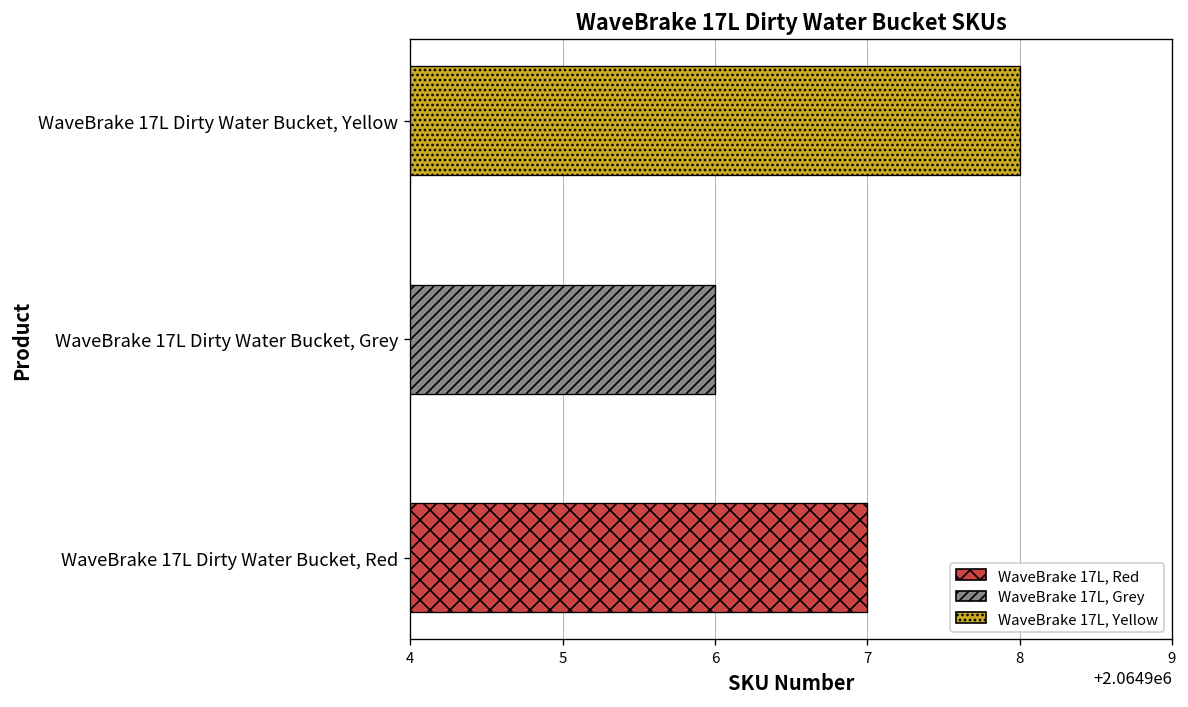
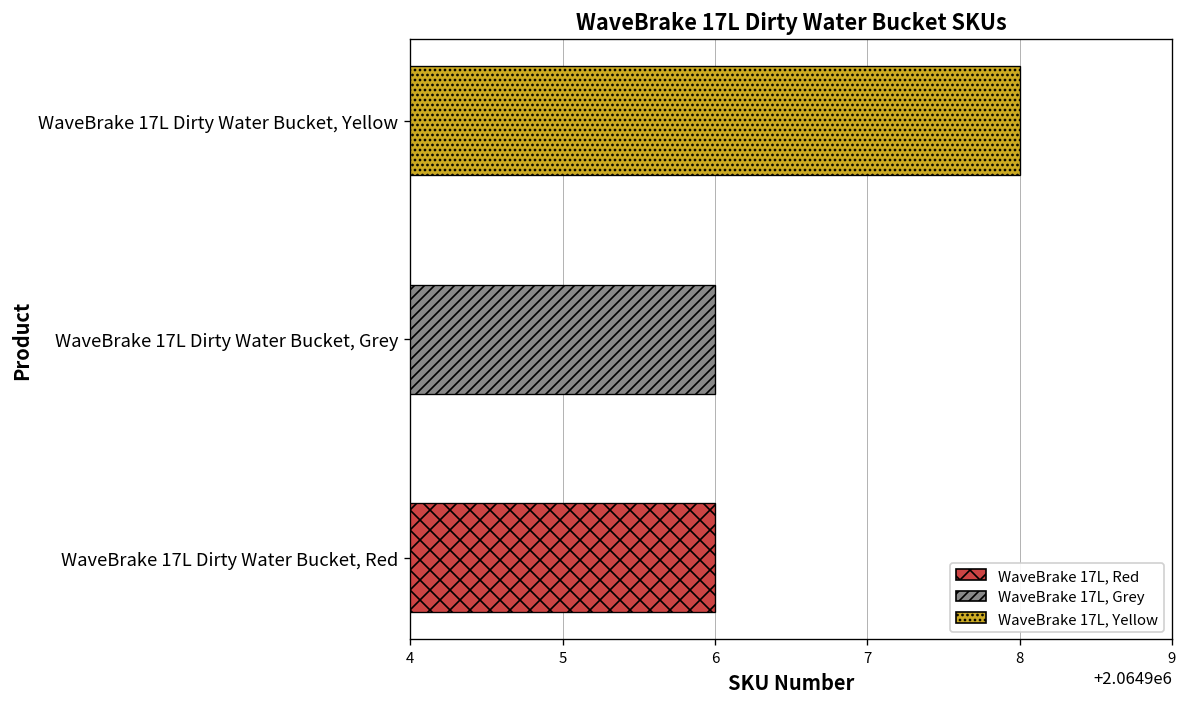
  {
    "WaveBrake 17L Dirty Water Bucket, Yellow": 2064908,
    "WaveBrake 17L Dirty Water Bucket, Grey": 2064906,
-   "WaveBrake 17L Dirty Water Bucket, Red": 2064907
+   "WaveBrake 17L Dirty Water Bucket, Red": 2064906
  }
